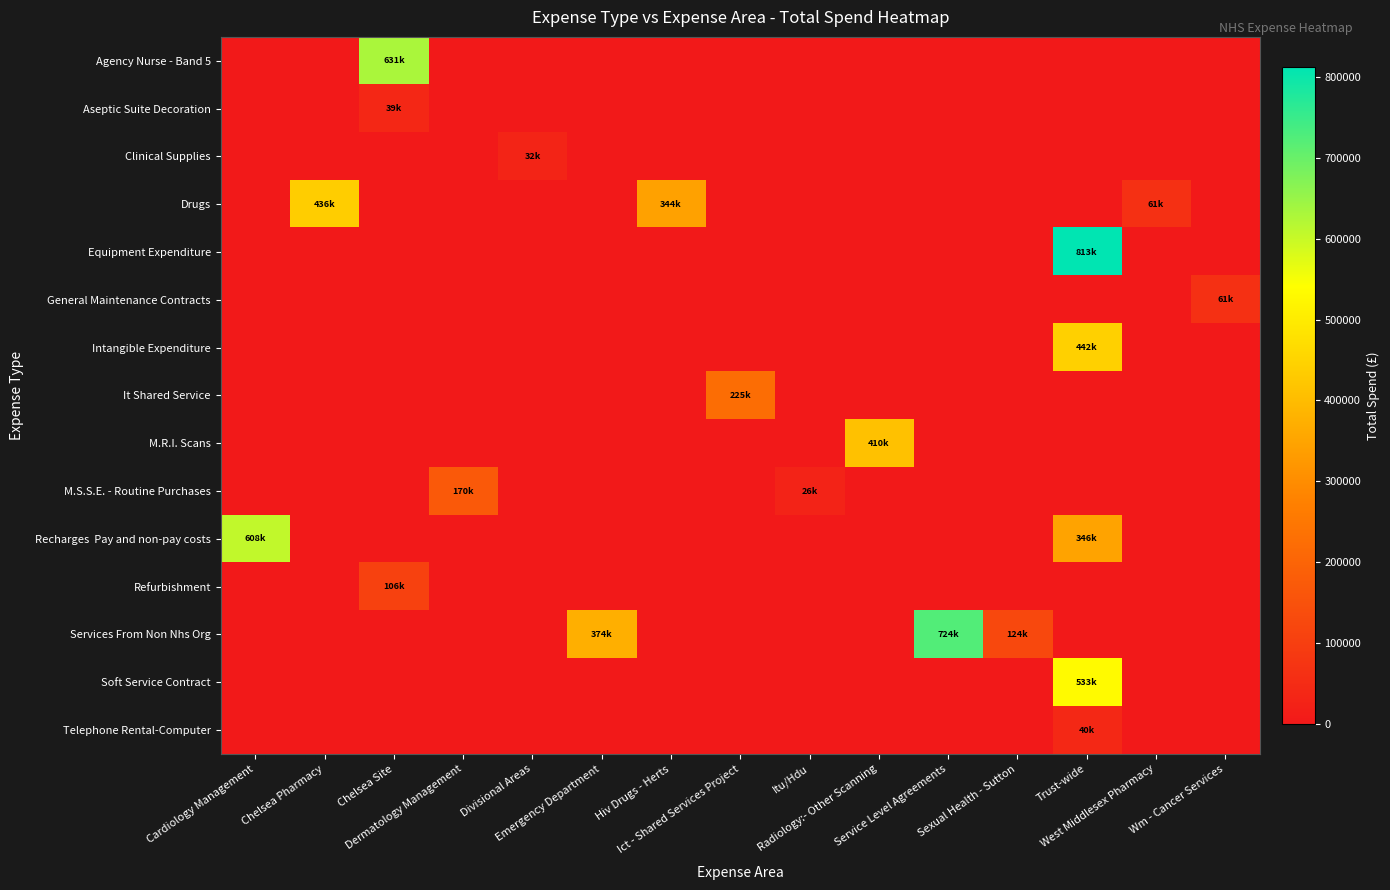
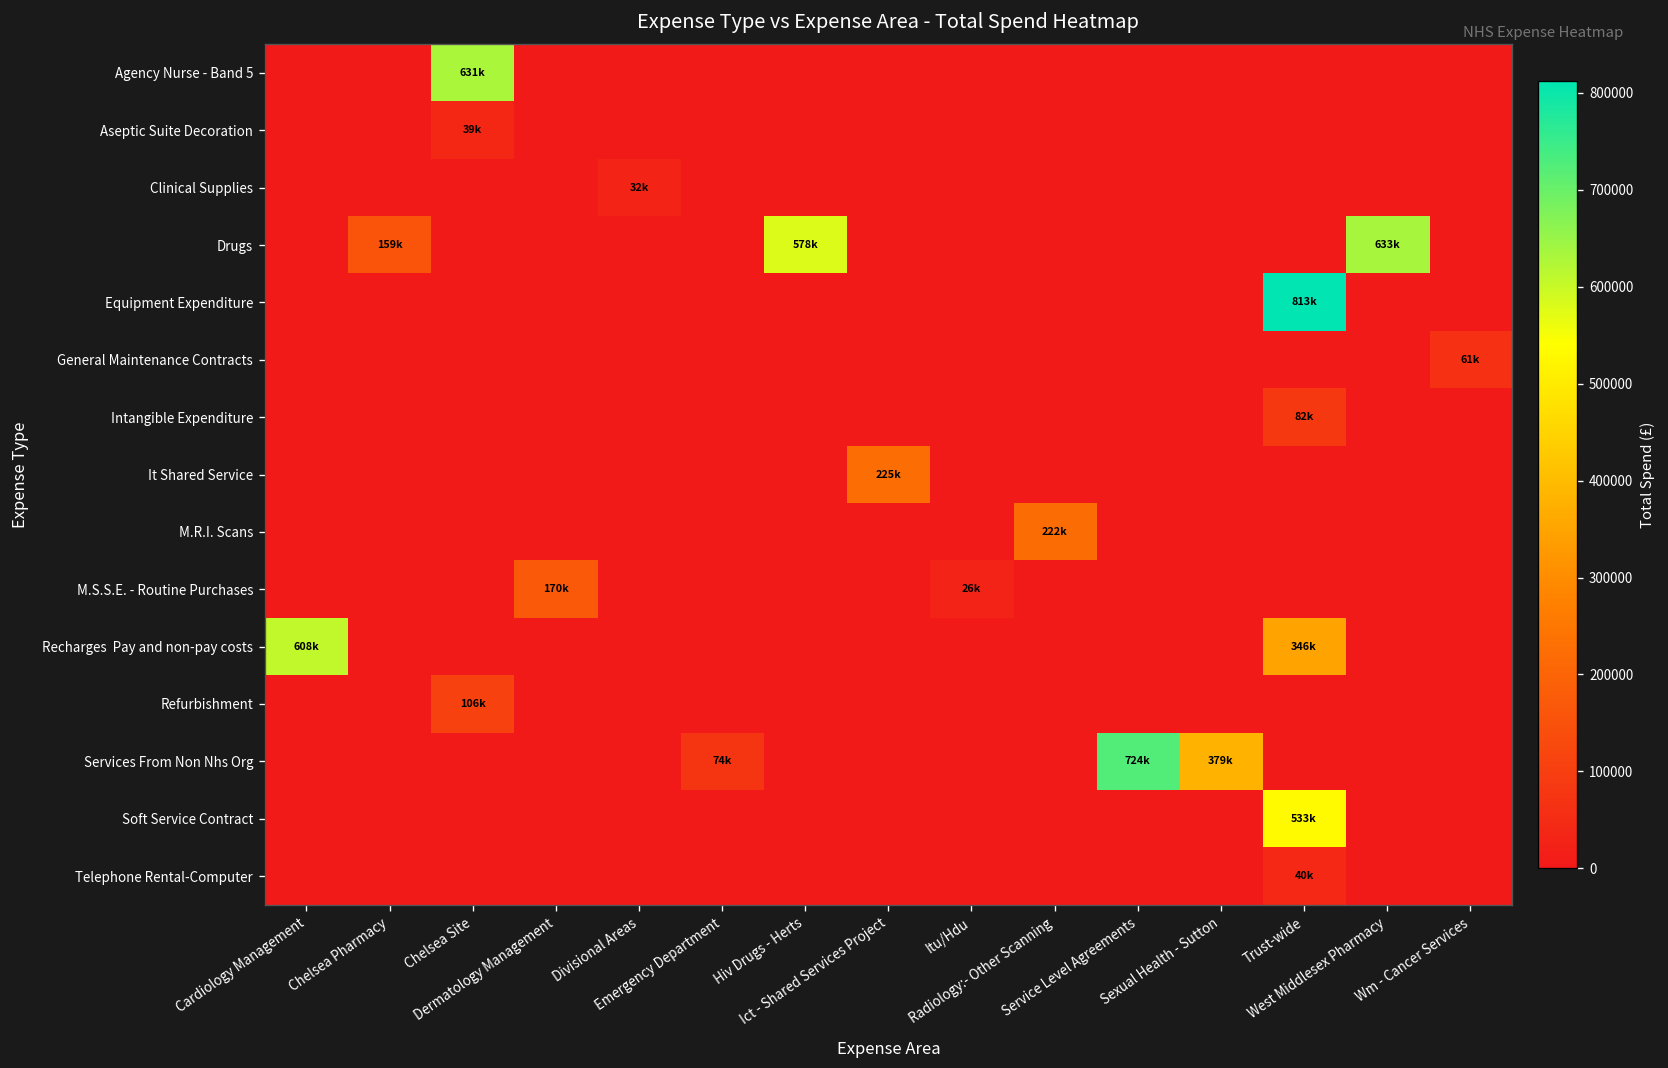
  {
    "Agency Nurse - Band 5": {
      "Chelsea Site": "631k"
    },
    "Aseptic Suite Decoration": {
      "Chelsea Site": "39k"
    },
    "Clinical Supplies": {
      "Divisional Areas": "32k"
    },
    "Drugs": {
-     "Chelsea Pharmacy": "436k",
-     "Hiv Drugs - Herts": "344k",
-     "West Middlesex Pharmacy": "61k"
+     "Chelsea Pharmacy": "159k",
+     "Hiv Drugs - Herts": "578k",
+     "West Middlesex Pharmacy": "633k"
    },
    "Equipment Expenditure": {
      "Trust-wide": "813k"
    },
    "General Maintenance Contracts": {
      "Wm - Cancer Services": "61k"
    },
    "Intangible Expenditure": {
-     "Trust-wide": "442k"
+     "Trust-wide": "82k"
    },
    "It Shared Service": {
      "Ict - Shared Services Project": "225k"
    },
    "M.R.I. Scans": {
-     "Radiology:- Other Scanning": "410k"
+     "Radiology:- Other Scanning": "222k"
    },
    "M.S.S.E. - Routine Purchases": {
      "Dermatology Management": "170k",
      "Itu/Hdu": "26k"
    },
    "Recharges Pay and non-pay costs": {
      "Cardiology Management": "608k",
      "Trust-wide": "346k"
    },
    "Refurbishment": {
      "Chelsea Site": "106k"
    },
    "Services From Non Nhs Org": {
-     "Emergency Department": "374k",
+     "Emergency Department": "74k",
      "Service Level Agreements": "724k",
-     "Sexual Health - Sutton": "124k"
+     "Sexual Health - Sutton": "379k"
    },
    "Soft Service Contract": {
      "Trust-wide": "533k"
    },
    "Telephone Rental-Computer": {
      "Trust-wide": "40k"
    }
  }
